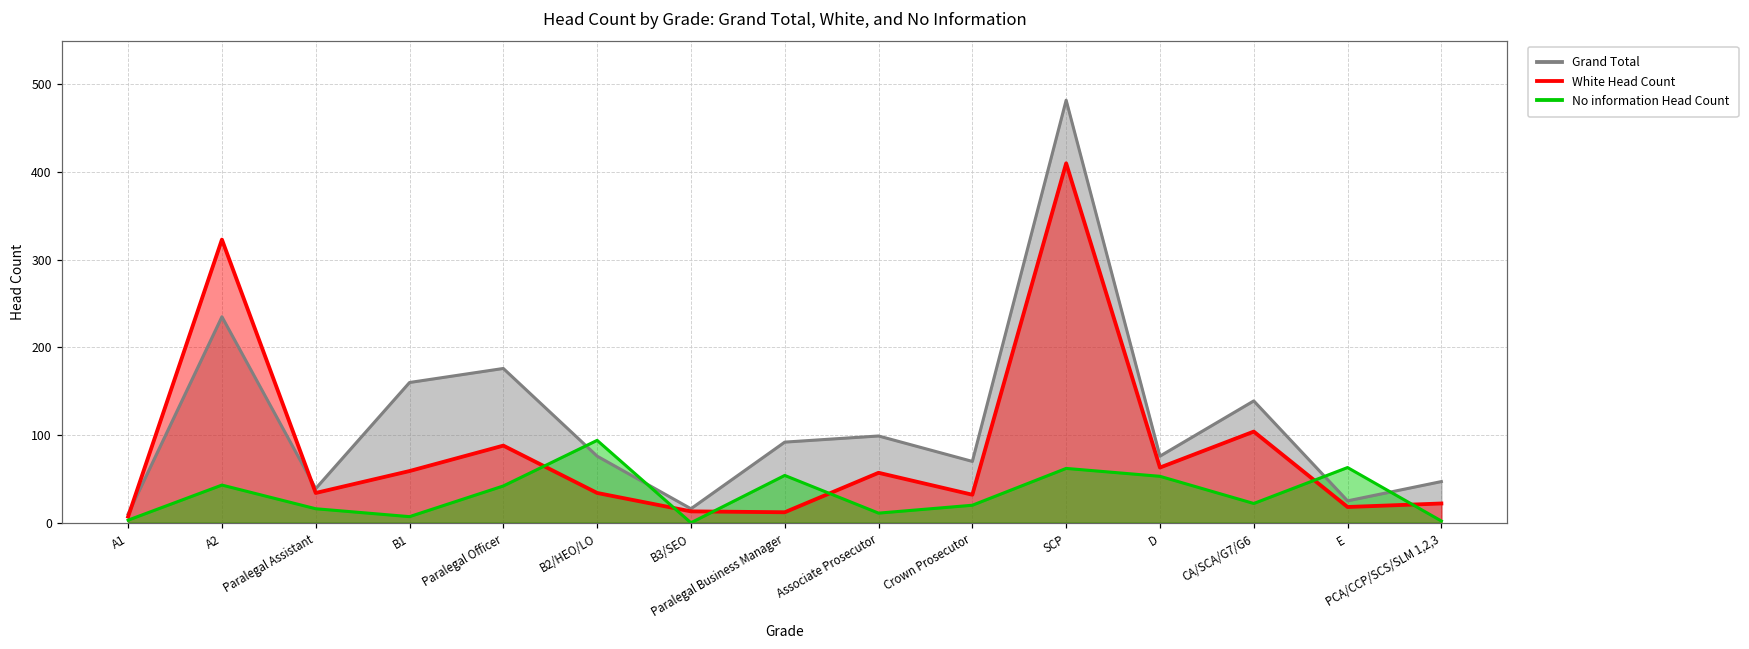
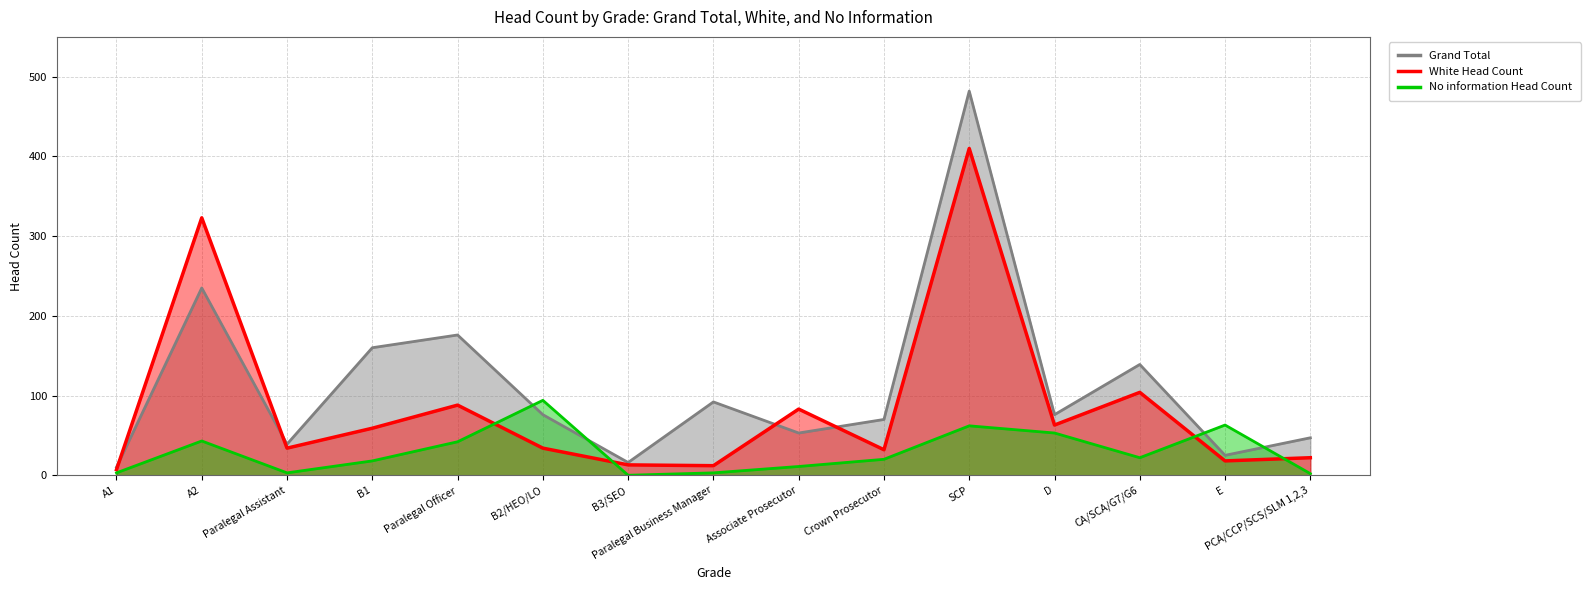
  {
    "Grand Total": {
      "A2": 240,
      "Paralegal Assistant": 40,
      "B1": 160,
      "Paralegal Officer": 180,
      "B2/HEO/LO": 80,
      "Paralegal Business Manager": 90,
-     "Associate Prosecutor": 100,
+     "Associate Prosecutor": 50,
      "Crown Prosecutor": 70,
      "SCP": 480,
      "D": 80,
      "CA/SCA/G7/G6": 140,
      "E": 30,
      "PCA/CCP/SCS/SLM 1,2,3": 50
    },
    "White Head Count": {
      "A2": 320,
      "Paralegal Assistant": 30,
      "B1": 60,
      "Paralegal Officer": 90,
      "B2/HEO/LO": 30,
      "Paralegal Business Manager": 10,
-     "Associate Prosecutor": 60,
+     "Associate Prosecutor": 80,
      "Crown Prosecutor": 30,
      "SCP": 410,
      "D": 60,
      "CA/SCA/G7/G6": 100,
      "E": 20,
      "PCA/CCP/SCS/SLM 1,2,3": 20
    },
    "No information Head Count": {
      "A1": 0,
      "A2": 40,
-     "Paralegal Assistant": 20,
-     "B1": 10,
+     "Paralegal Assistant": 0,
+     "B1": 20,
      "Paralegal Officer": 40,
      "B2/HEO/LO": 90,
      "B3/SEO": 0,
-     "Paralegal Business Manager": 50,
+     "Paralegal Business Manager": 0,
      "Associate Prosecutor": 10,
      "Crown Prosecutor": 20,
      "SCP": 60,
      "D": 50,
      "CA/SCA/G7/G6": 20,
      "E": 60,
      "PCA/CCP/SCS/SLM 1,2,3": 0
    }
  }
